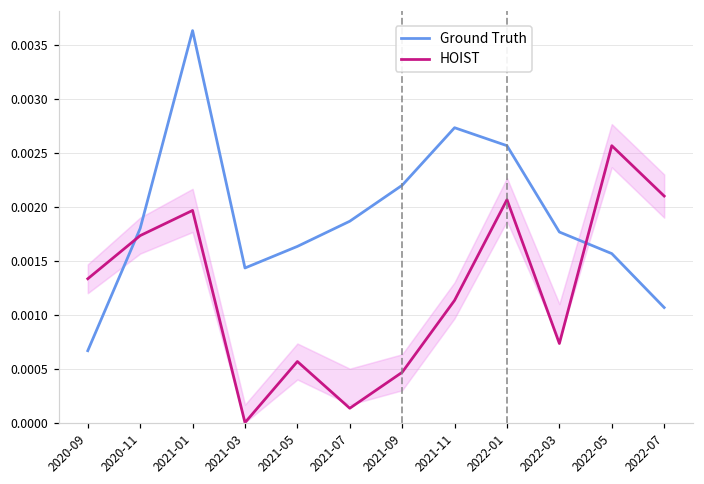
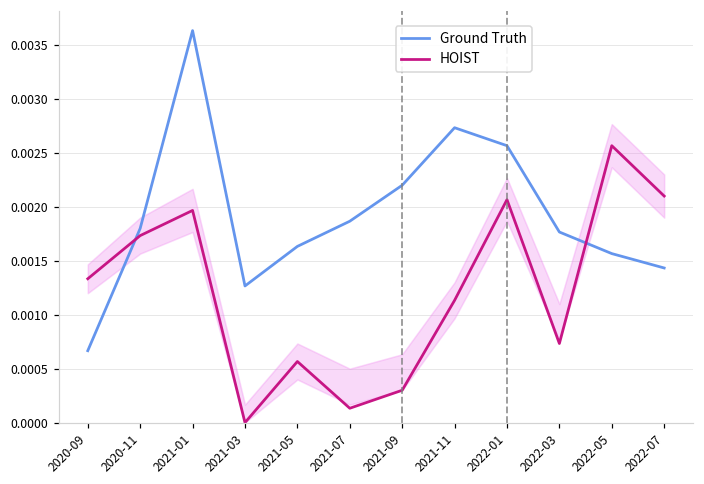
  {
    "Ground Truth": {
      "2020-09": 0.0007,
      "2020-11": 0.0018,
      "2021-01": 0.0036,
-     "2021-03": 0.0014,
+     "2021-03": 0.0013,
      "2021-05": 0.0016,
      "2021-07": 0.0019,
      "2021-09": 0.0022,
      "2021-11": 0.0027,
      "2022-01": 0.0026,
      "2022-03": 0.0018,
      "2022-05": 0.0016,
-     "2022-07": 0.0011
+     "2022-07": 0.0014
    },
    "HOIST": {
      "2020-09": 0.0013,
      "2020-11": 0.0017,
      "2021-01": 0.0020,
      "2021-03": 0.0000,
      "2021-05": 0.0006,
      "2021-07": 0.0001,
-     "2021-09": 0.0005,
+     "2021-09": 0.0003,
      "2021-11": 0.0011,
      "2022-01": 0.0021,
      "2022-03": 0.0007,
      "2022-05": 0.0026,
      "2022-07": 0.0021
    }
  }
